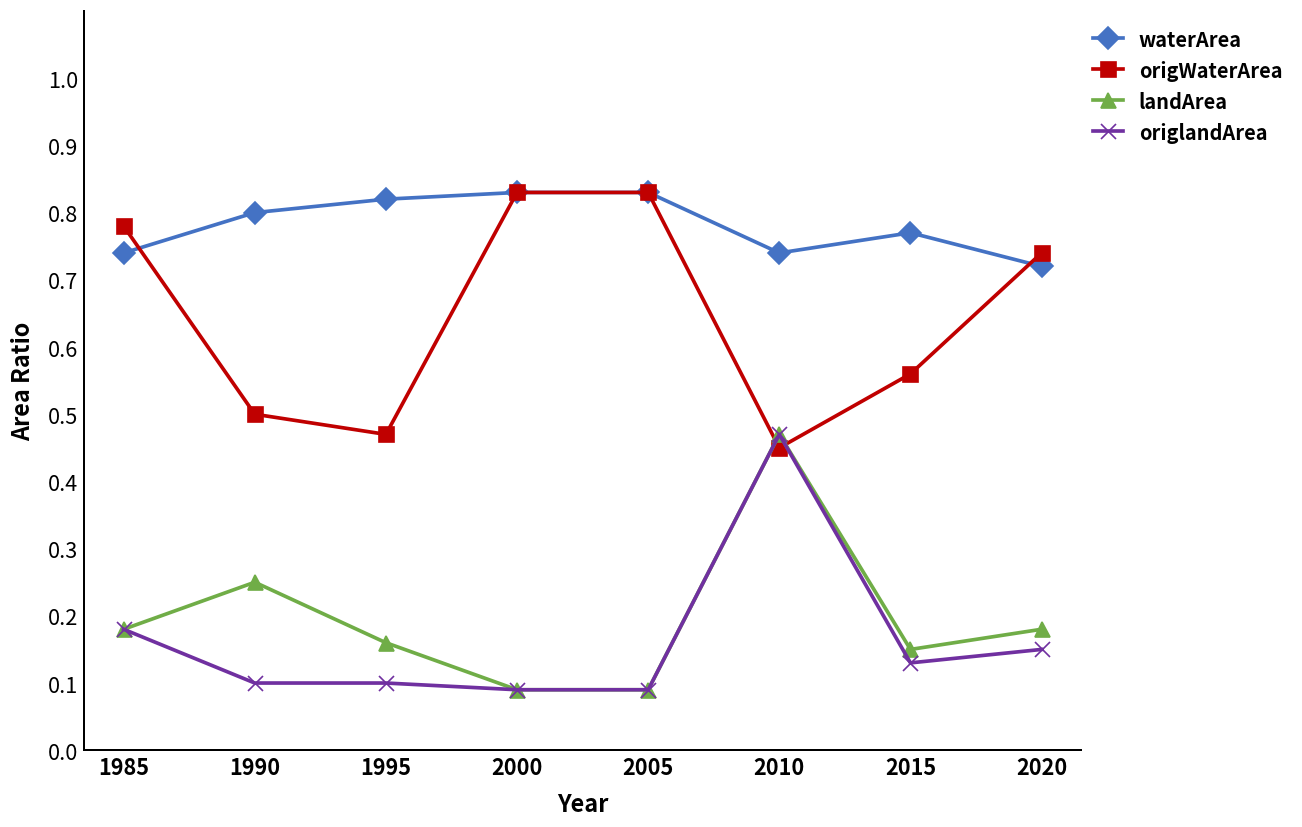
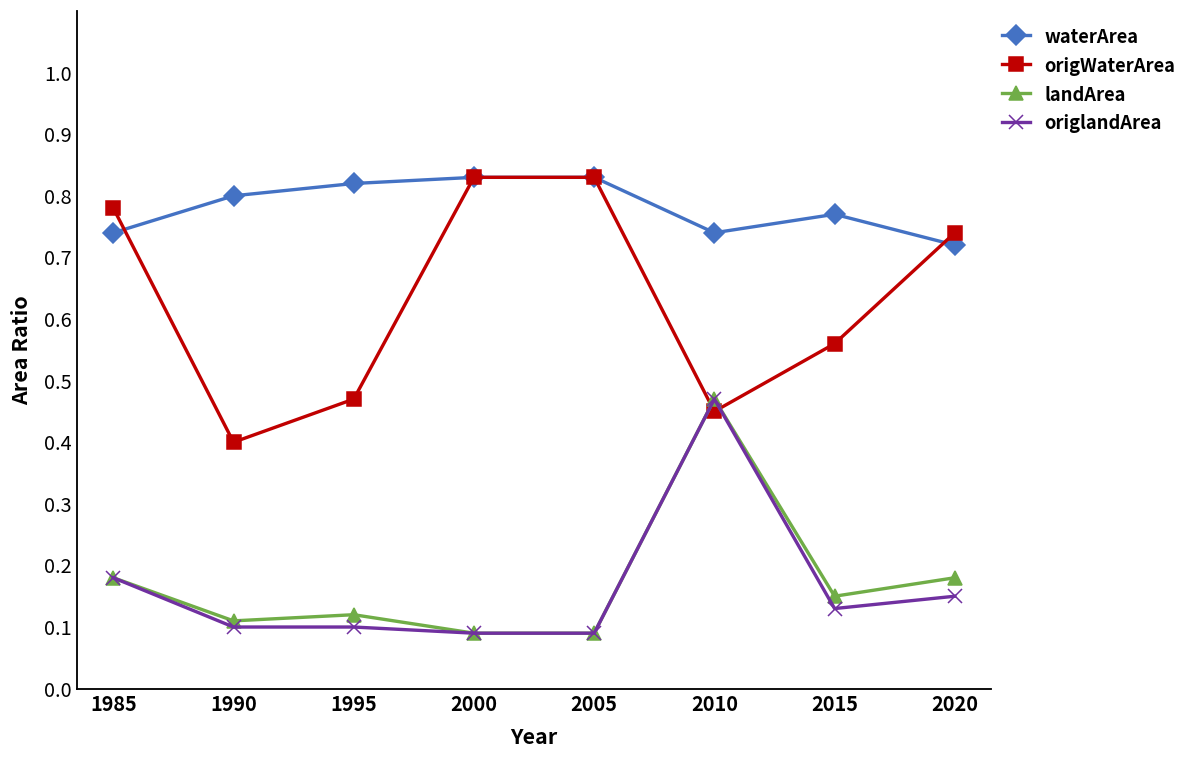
  {
    "waterArea": {
      "1985": 0.74,
      "1990": 0.80,
      "1995": 0.82,
      "2010": 0.74,
      "2015": 0.77,
      "2020": 0.72
    },
    "origWaterArea": {
      "1985": 0.78,
-     "1990": 0.5,
+     "1990": 0.4,
      "1995": 0.47,
      "2010": 0.45,
      "2015": 0.56,
      "2020": 0.74
    },
    "landArea": {
-     "1990": 0.25,
-     "1995": 0.16,
+     "1990": 0.11,
+     "1995": 0.12,
      "2015": 0.15,
      "2020": 0.18
    },
    "origlandArea": {
      "1990": 0.10,
      "1995": 0.10,
      "2015": 0.13,
      "2020": 0.15
    }
  }
